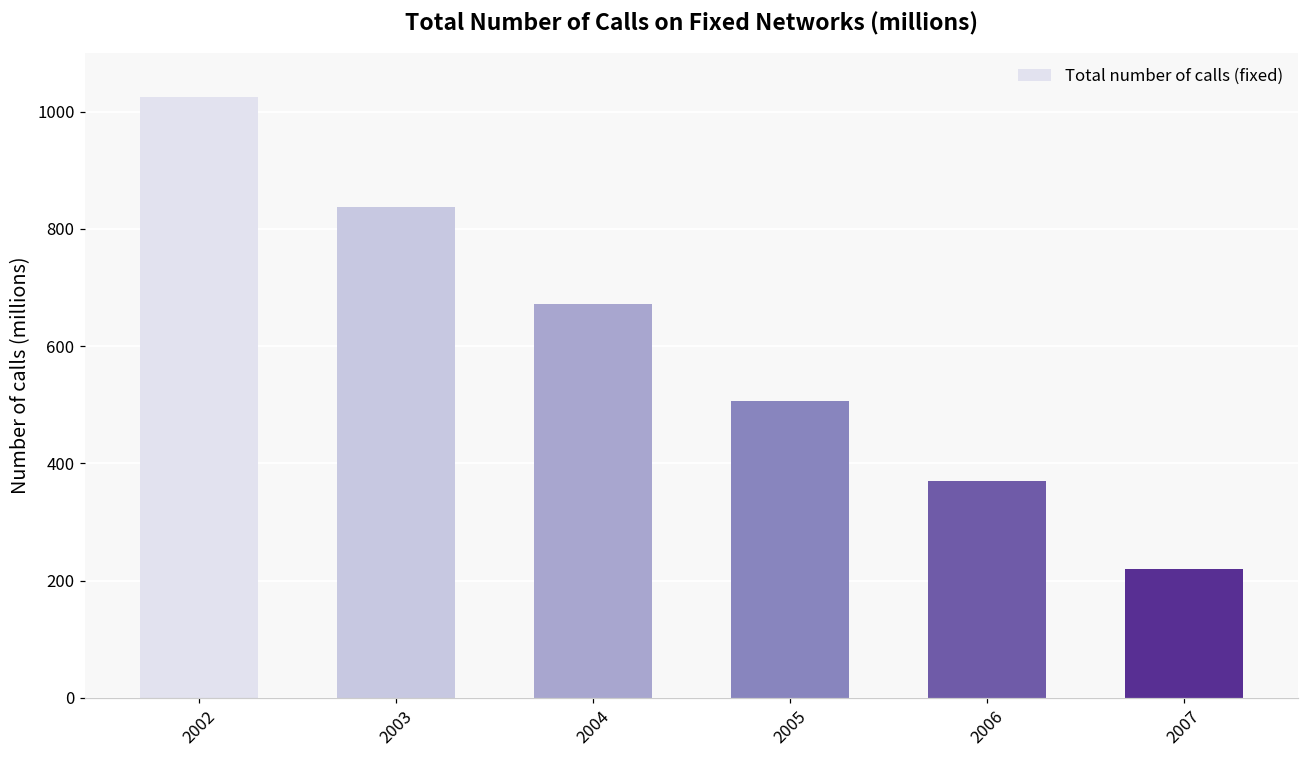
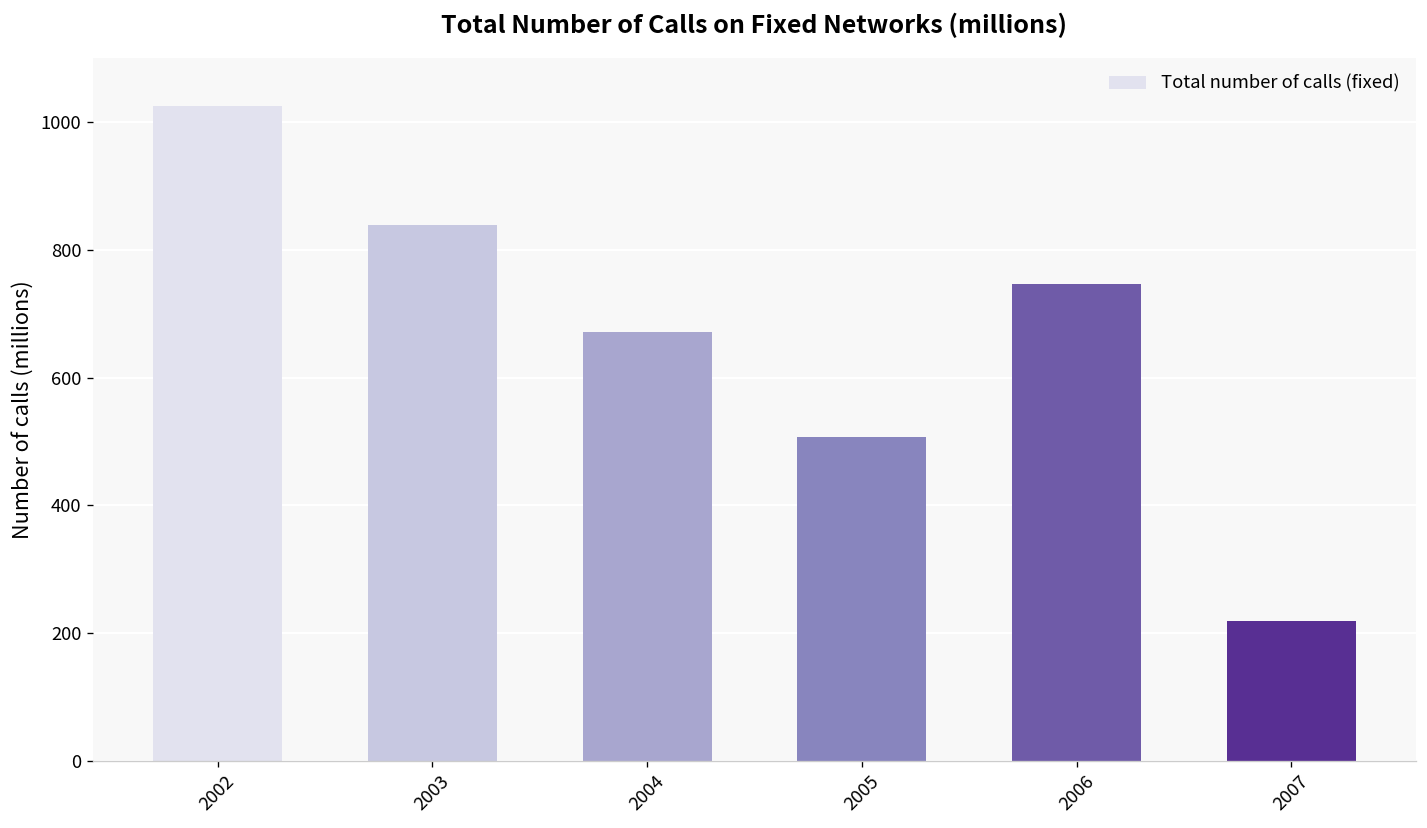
  {
    "2002": 1030,
    "2003": 840,
    "2004": 670,
    "2005": 510,
-   "2006": 370,
+   "2006": 750,
    "2007": 220
  }
